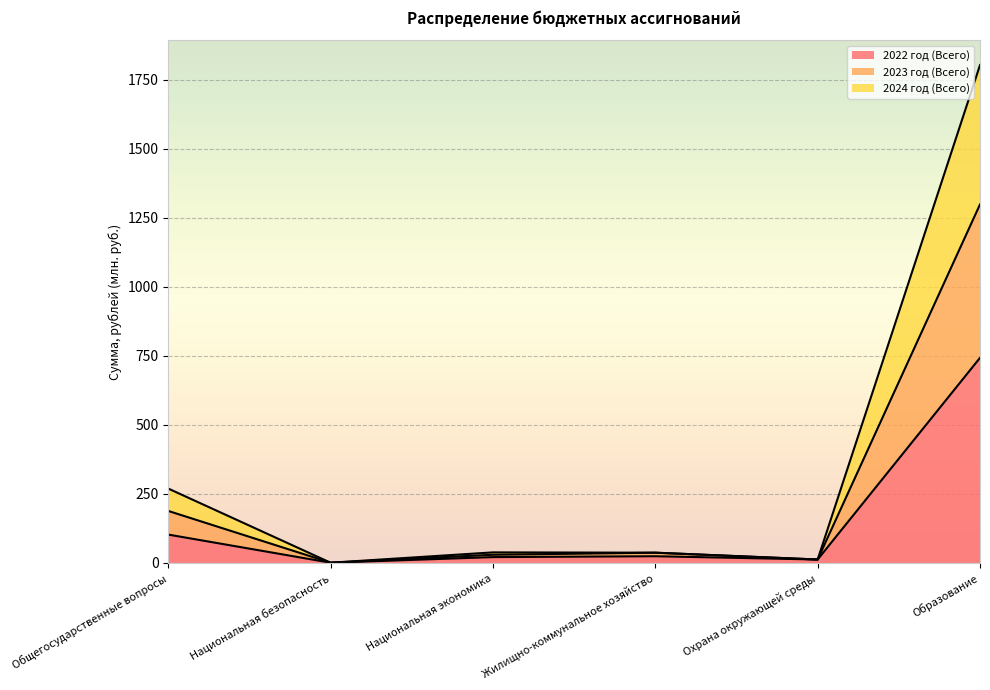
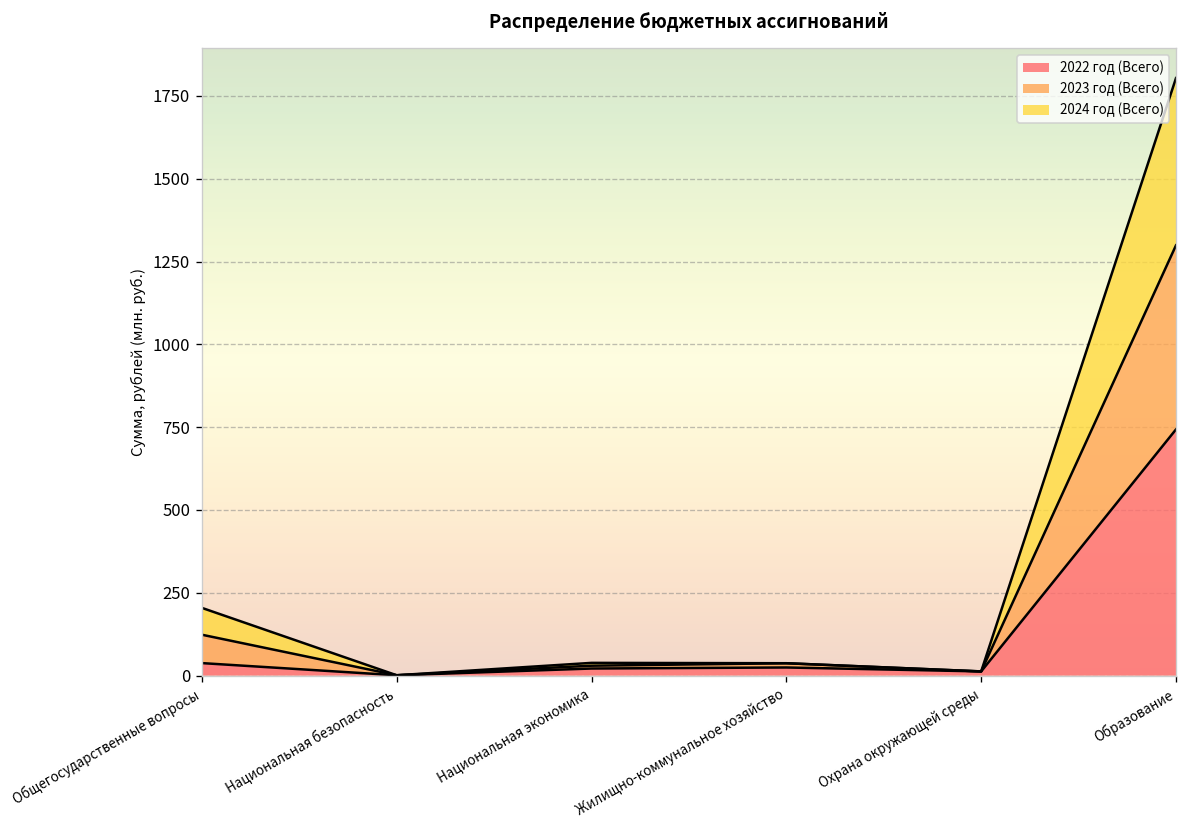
  {
    "2022 год (Всего)": {
-     "Общегосударственные вопросы": 100,
+     "Общегосударственные вопросы": 40,
      "Жилищно-коммунальное хозяйство": 20,
      "Образование": 740
    }
  }
